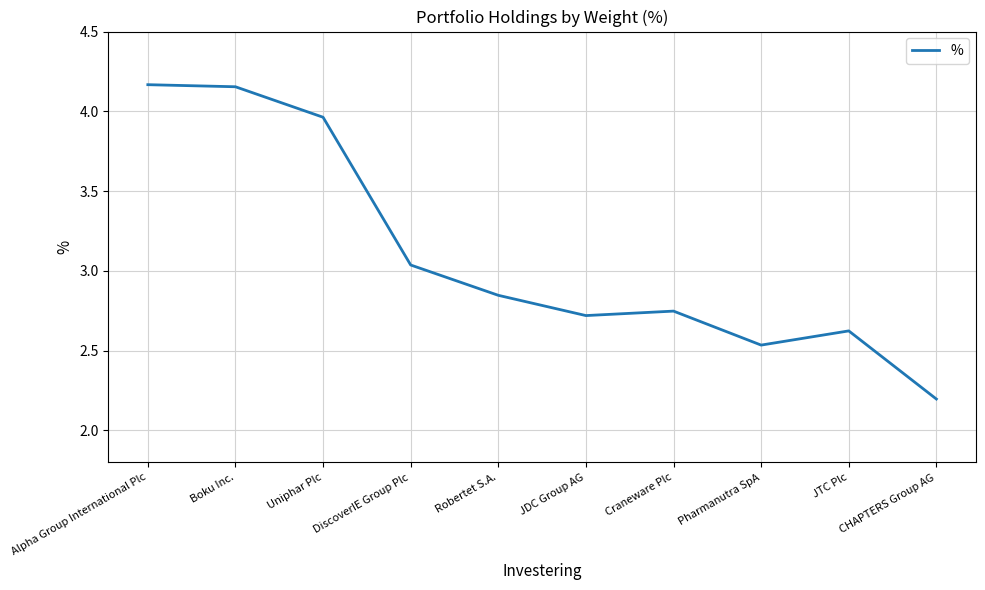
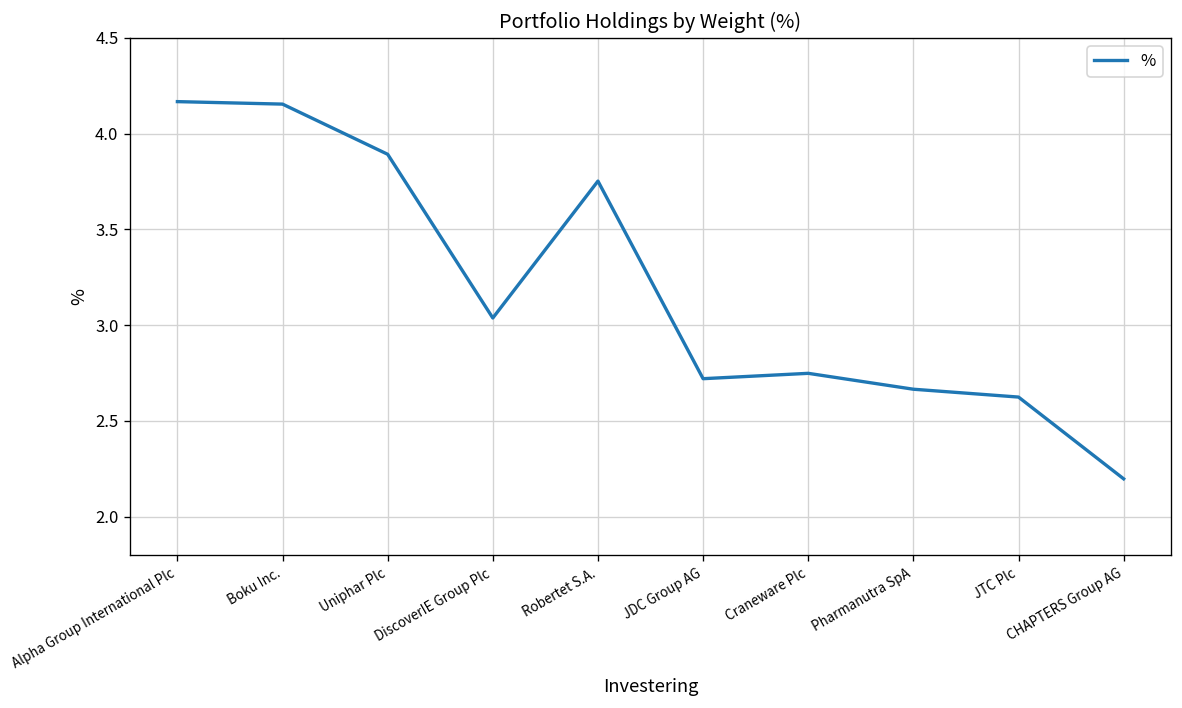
  {
    "Alpha Group International Plc": 4.17,
    "Boku Inc.": 4.15,
-   "Uniphar Plc": 3.96,
+   "Uniphar Plc": 3.89,
    "DiscoverIE Group Plc": 3.04,
-   "Robertet S.A.": 2.85,
+   "Robertet S.A.": 3.75,
    "JDC Group AG": 2.72,
    "Craneware Plc": 2.75,
-   "Pharmanutra SpA": 2.54,
+   "Pharmanutra SpA": 2.67,
    "JTC Plc": 2.62,
    "CHAPTERS Group AG": 2.20
  }
